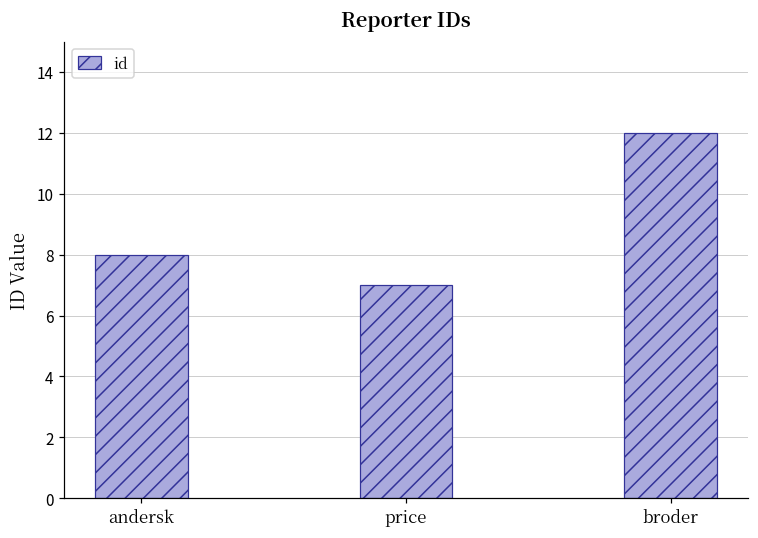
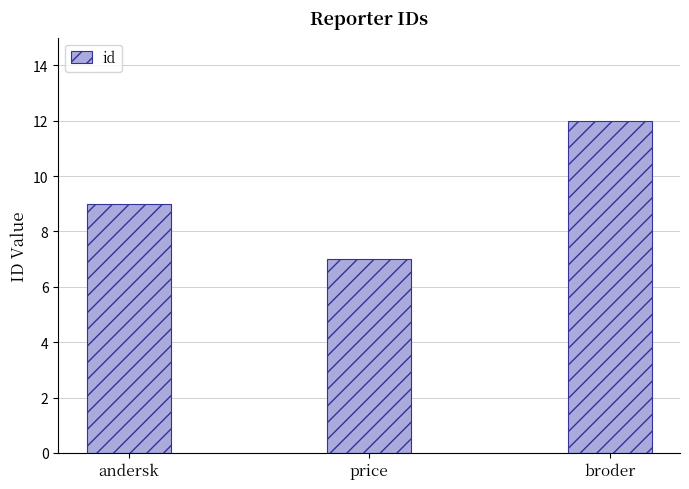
  {
-   "andersk": 8,
+   "andersk": 9,
    "price": 7,
    "broder": 12
  }
